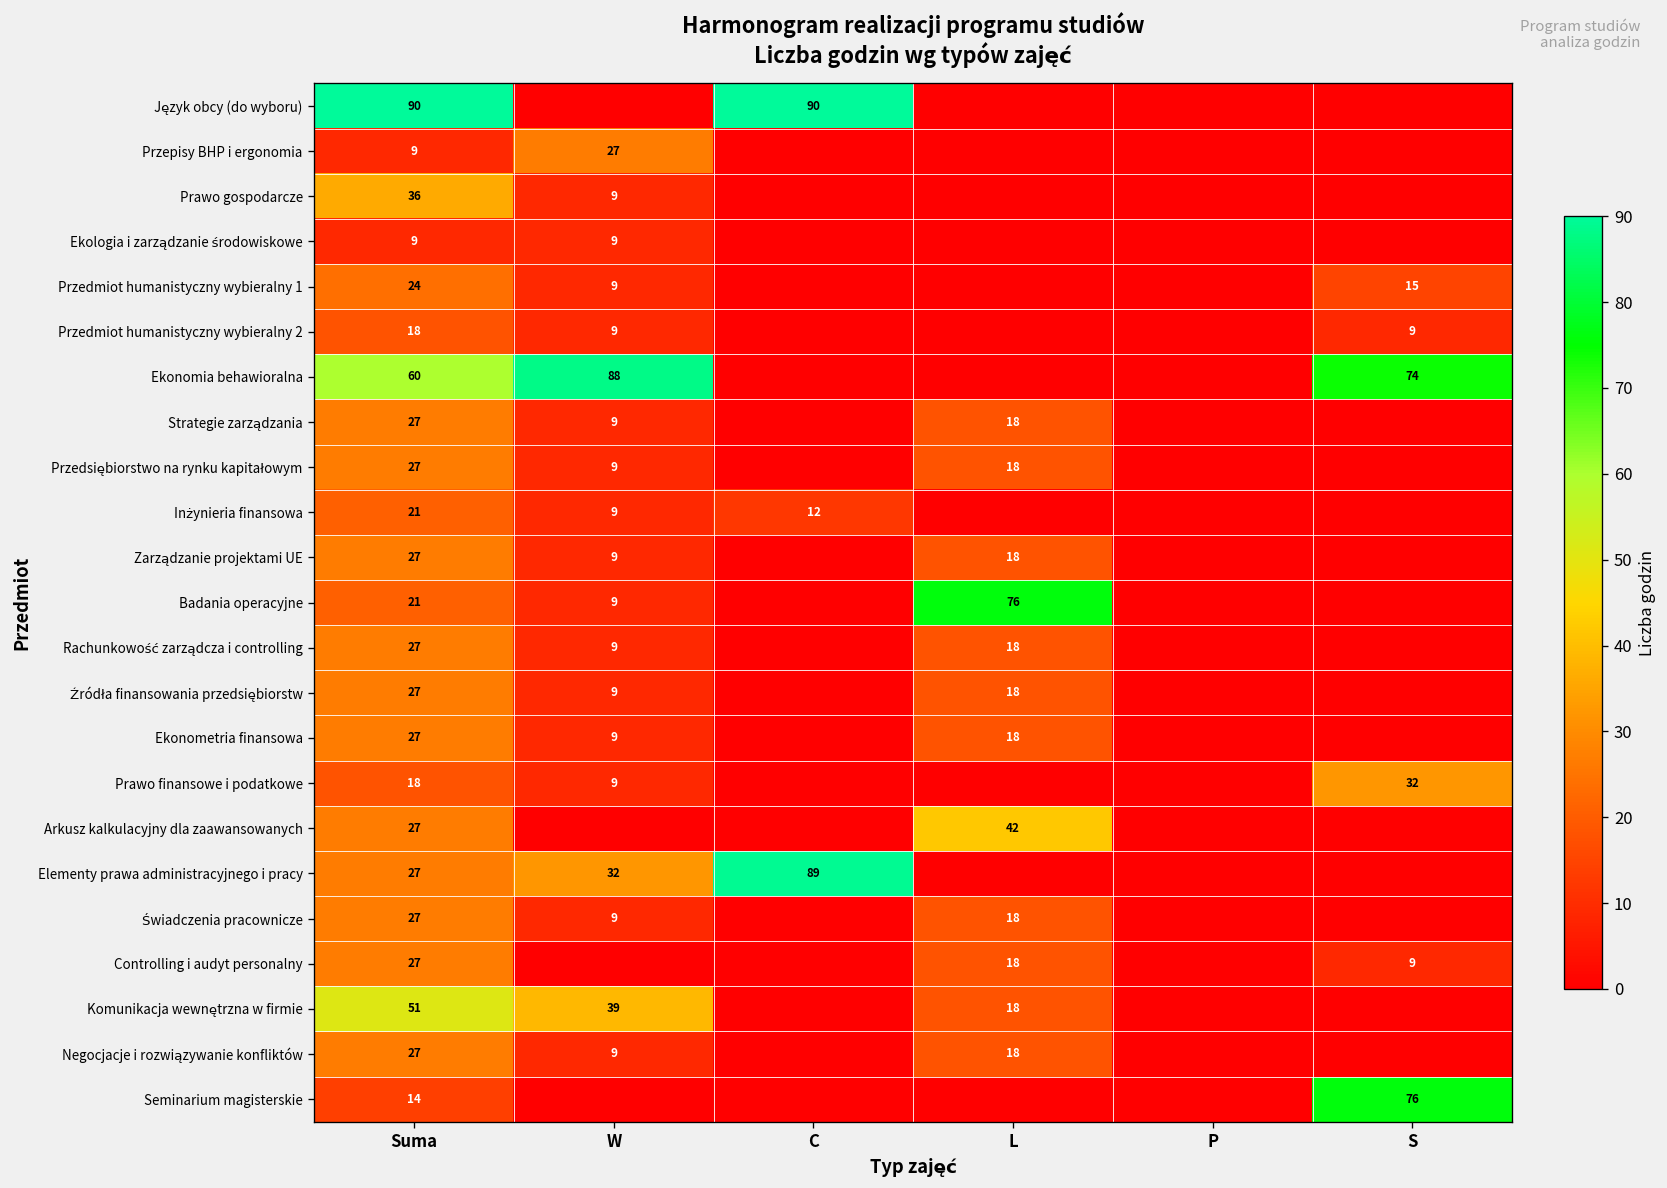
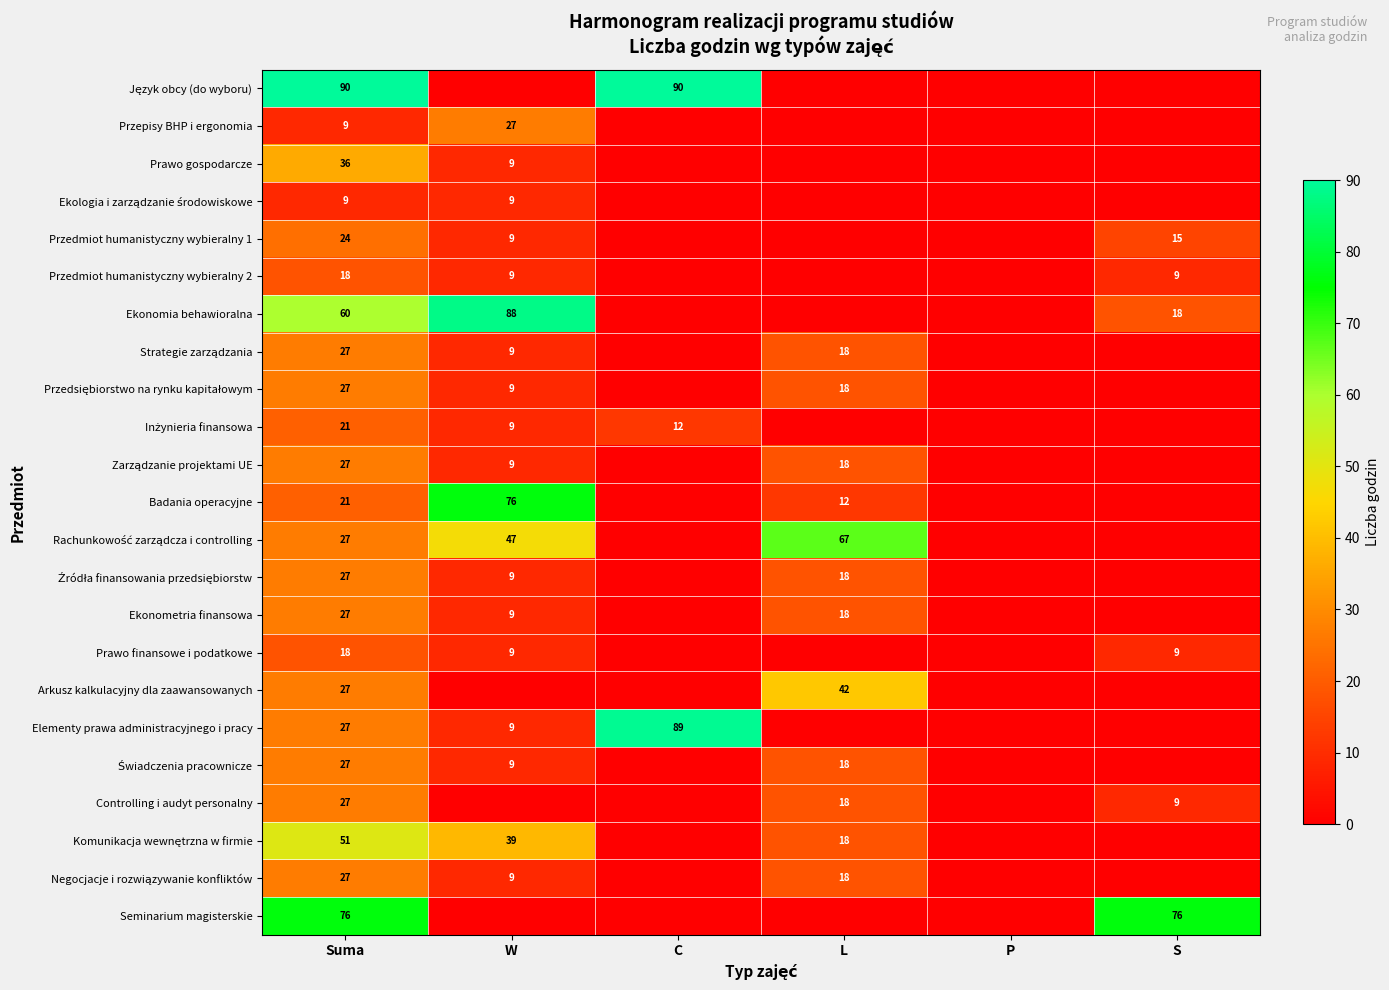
  {
    "Język obcy (do wyboru)": {
      "Suma": 90,
      "C": 90
    },
    "Przepisy BHP i ergonomia": {
      "Suma": 9,
      "W": 27
    },
    "Prawo gospodarcze": {
      "Suma": 36,
      "W": 9
    },
    "Ekologia i zarządzanie środowiskowe": {
      "Suma": 9,
      "W": 9
    },
    "Przedmiot humanistyczny wybieralny 1": {
      "Suma": 24,
      "W": 9,
      "S": 15
    },
    "Przedmiot humanistyczny wybieralny 2": {
      "Suma": 18,
      "W": 9,
      "S": 9
    },
    "Ekonomia behawioralna": {
      "Suma": 60,
      "W": 88,
-     "S": 74
+     "S": 18
    },
    "Strategie zarządzania": {
      "Suma": 27,
      "W": 9,
      "L": 18
    },
    "Przedsiębiorstwo na rynku kapitałowym": {
      "Suma": 27,
      "W": 9,
      "L": 18
    },
    "Inżynieria finansowa": {
      "Suma": 21,
      "W": 9,
      "C": 12
    },
    "Zarządzanie projektami UE": {
      "Suma": 27,
      "W": 9,
      "L": 18
    },
    "Badania operacyjne": {
      "Suma": 21,
-     "W": 9,
-     "L": 76
+     "W": 76,
+     "L": 12
    },
    "Rachunkowość zarządcza i controlling": {
      "Suma": 27,
-     "W": 9,
-     "L": 18
+     "W": 47,
+     "L": 67
    },
    "Źródła finansowania przedsiębiorstw": {
      "Suma": 27,
      "W": 9,
      "L": 18
    },
    "Ekonometria finansowa": {
      "Suma": 27,
      "W": 9,
      "L": 18
    },
    "Prawo finansowe i podatkowe": {
      "Suma": 18,
      "W": 9,
-     "S": 32
+     "S": 9
    },
    "Arkusz kalkulacyjny dla zaawansowanych": {
      "Suma": 27,
      "L": 42
    },
    "Elementy prawa administracyjnego i pracy": {
      "Suma": 27,
-     "W": 32,
+     "W": 9,
      "C": 89
    },
    "Świadczenia pracownicze": {
      "Suma": 27,
      "W": 9,
      "L": 18
    },
    "Controlling i audyt personalny": {
      "Suma": 27,
      "L": 18,
      "S": 9
    },
    "Komunikacja wewnętrzna w firmie": {
      "Suma": 51,
      "W": 39,
      "L": 18
    },
    "Negocjacje i rozwiązywanie konfliktów": {
      "Suma": 27,
      "W": 9,
      "L": 18
    },
    "Seminarium magisterskie": {
-     "Suma": 14,
+     "Suma": 76,
      "S": 76
    }
  }
